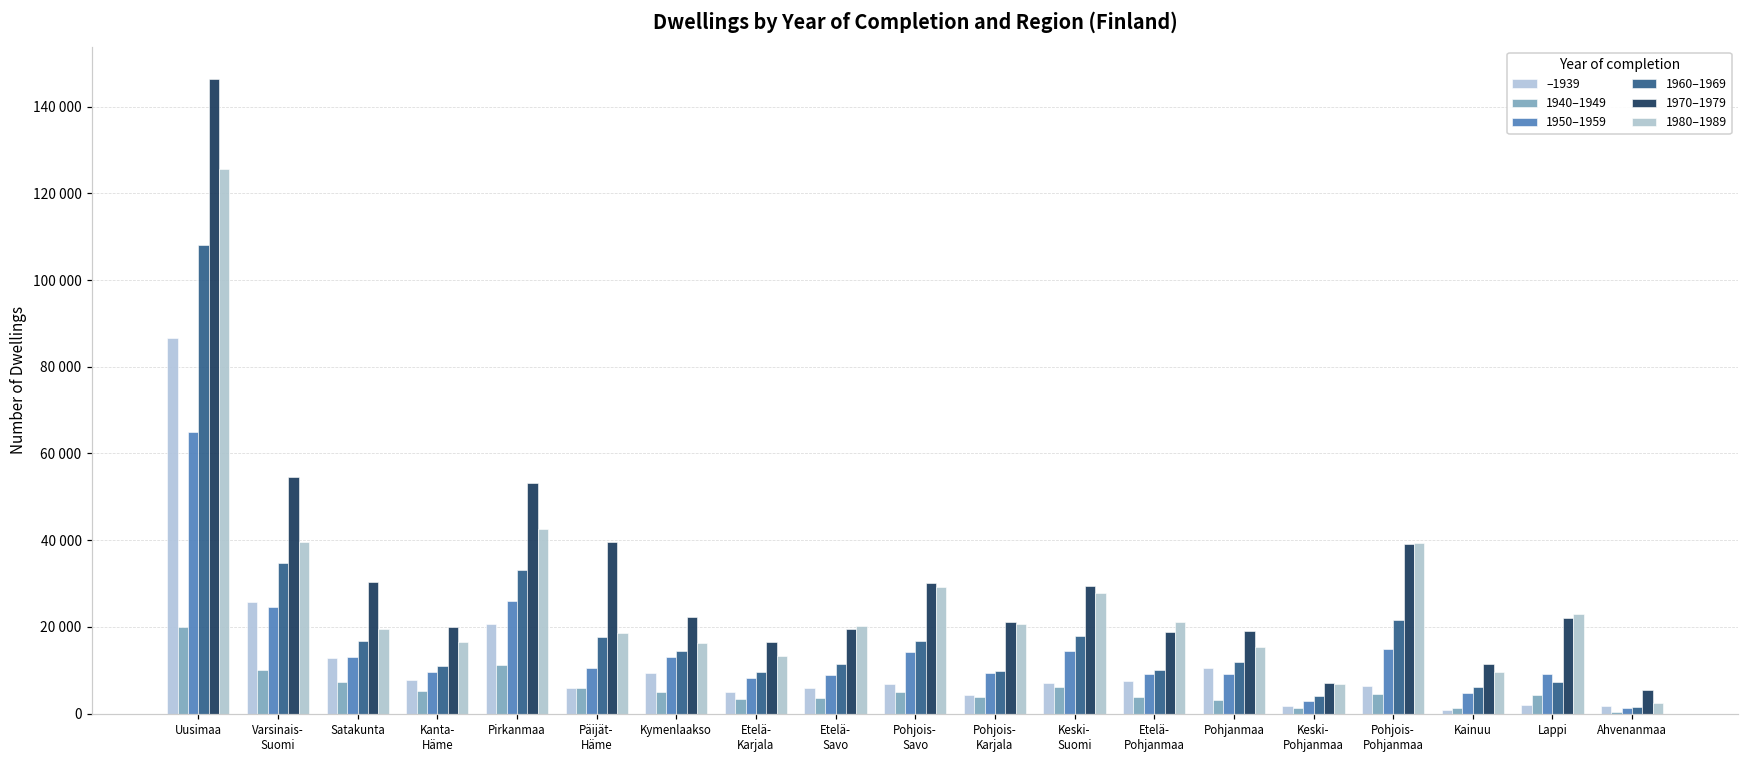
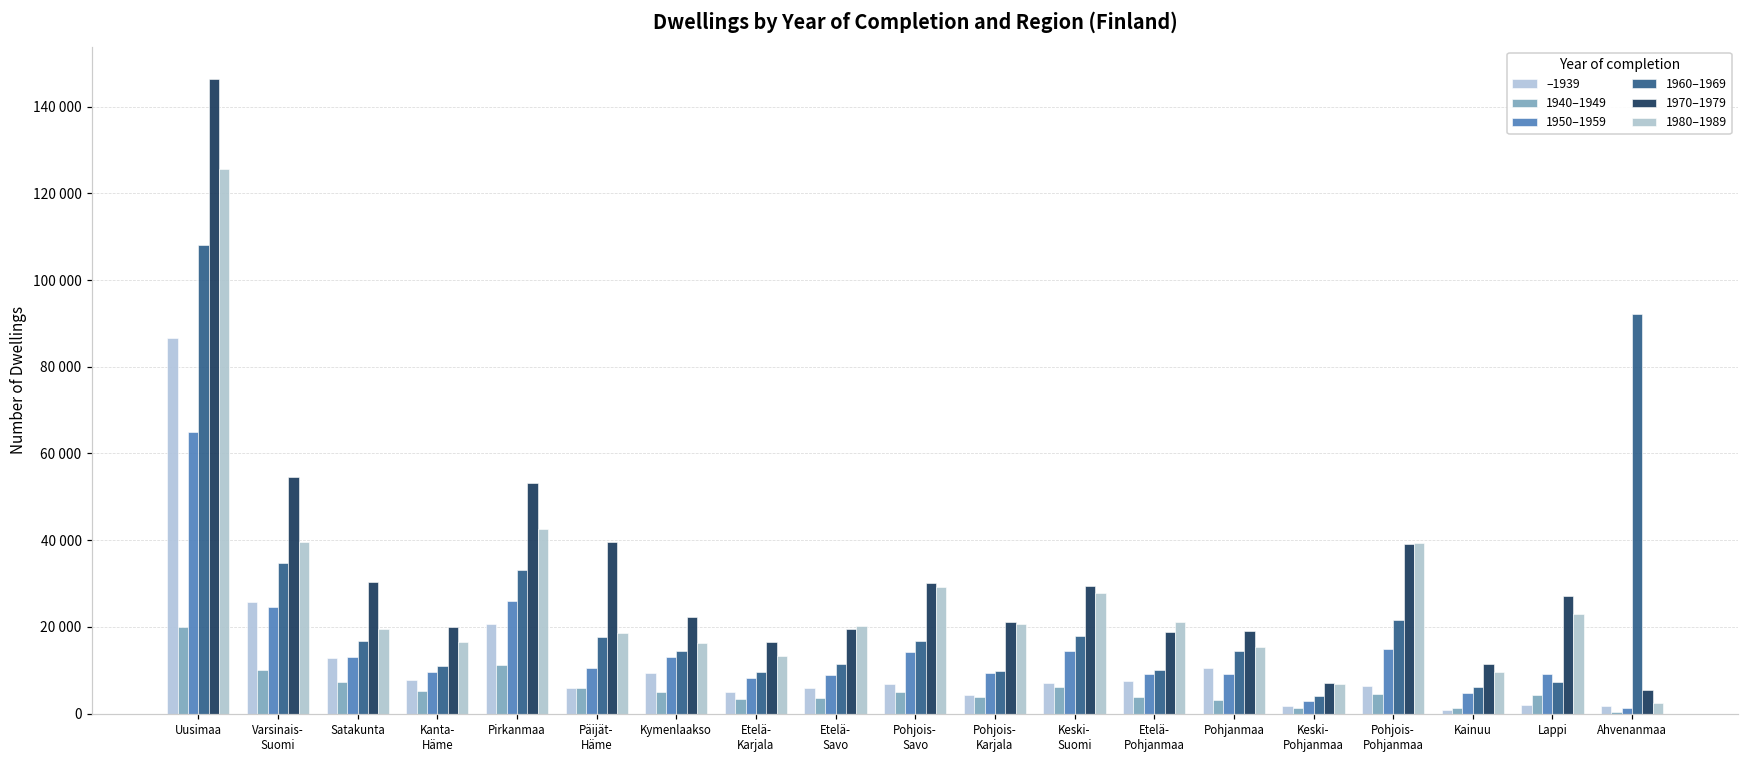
  {
    "1960–1969": {
      "Uusimaa": 108000,
      "Varsinais- Suomi": 35000,
      "Satakunta": 17000,
      "Kanta- Häme": 11000,
      "Pirkanmaa": 33000,
      "Päijät- Häme": 18000,
      "Kymenlaakso": 14000,
      "Etelä- Karjala": 10000,
      "Etelä- Savo": 11000,
      "Pohjois- Savo": 17000,
      "Pohjois- Karjala": 10000,
      "Keski- Suomi": 18000,
      "Etelä- Pohjanmaa": 10000,
-     "Pohjanmaa": 12000,
+     "Pohjanmaa": 14000,
      "Keski- Pohjanmaa": 4000,
      "Pohjois- Pohjanmaa": 22000,
      "Kainuu": 6000,
      "Lappi": 7000,
-     "Ahvenanmaa": 2000
+     "Ahvenanmaa": 92000
    },
    "1970–1979": {
      "Uusimaa": 146000,
      "Varsinais- Suomi": 55000,
      "Satakunta": 30000,
      "Kanta- Häme": 20000,
      "Pirkanmaa": 53000,
      "Päijät- Häme": 40000,
      "Kymenlaakso": 22000,
      "Etelä- Karjala": 16000,
      "Etelä- Savo": 19000,
      "Pohjois- Savo": 30000,
      "Pohjois- Karjala": 21000,
      "Keski- Suomi": 30000,
      "Etelä- Pohjanmaa": 19000,
      "Pohjanmaa": 19000,
      "Keski- Pohjanmaa": 7000,
      "Pohjois- Pohjanmaa": 39000,
      "Kainuu": 11000,
-     "Lappi": 22000,
+     "Lappi": 27000,
      "Ahvenanmaa": 5000
    }
  }
